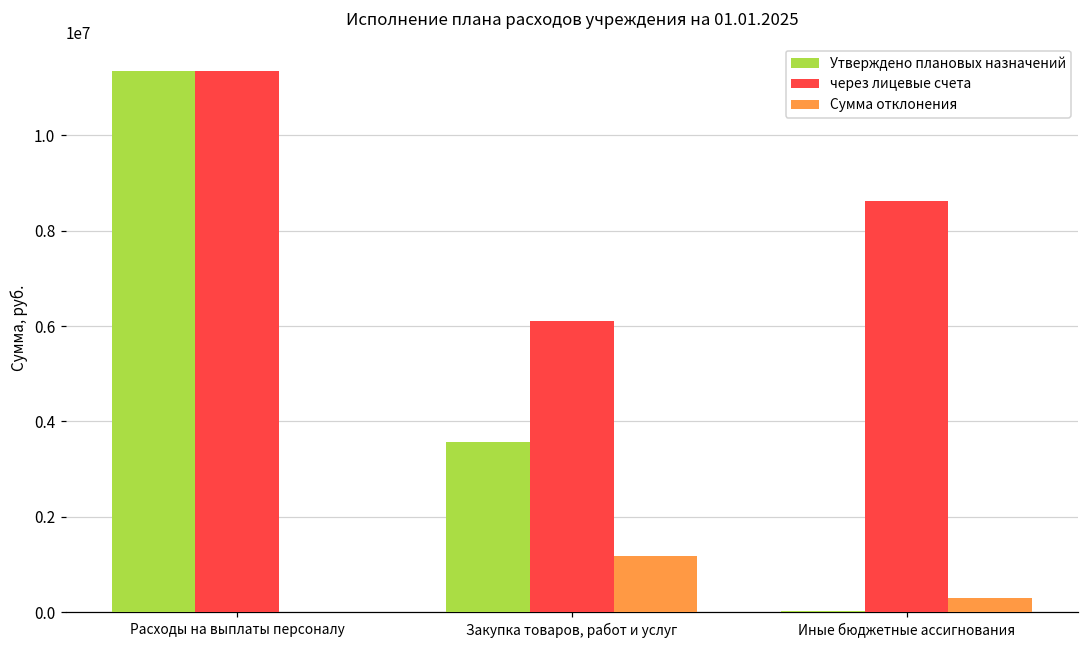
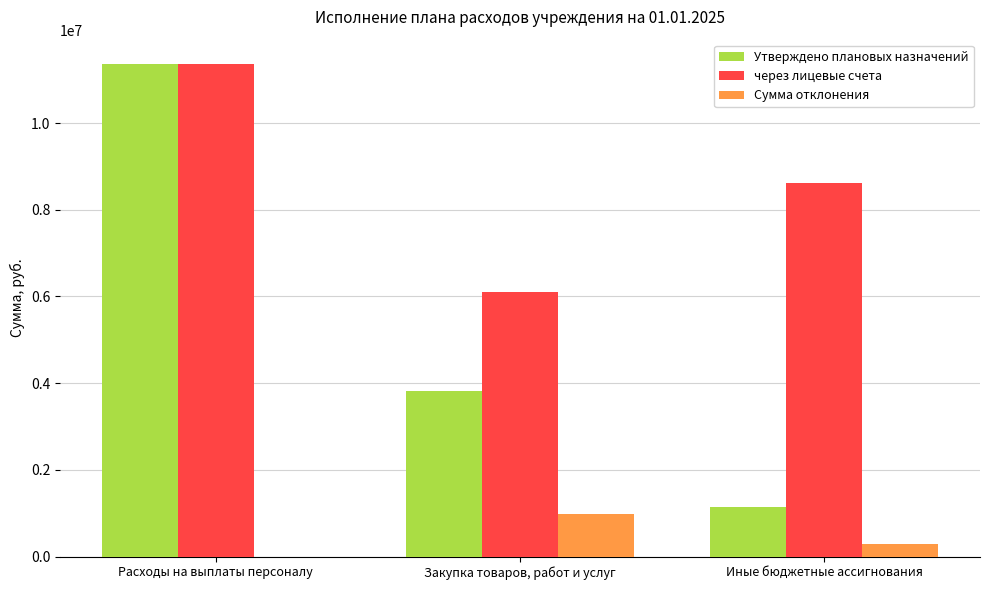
  {
    "Утверждено плановых назначений": {
      "Расходы на выплаты персоналу": 11400000,
-     "Закупка товаров, работ и услуг": 3600000,
-     "Иные бюджетные ассигнования": 0
+     "Закупка товаров, работ и услуг": 3800000,
+     "Иные бюджетные ассигнования": 1100000
    },
    "через лицевые счета": {
      "Расходы на выплаты персоналу": 11400000,
      "Закупка товаров, работ и услуг": 6100000,
      "Иные бюджетные ассигнования": 8600000
    },
    "Сумма отклонения": {
      "Расходы на выплаты персоналу": 0,
-     "Закупка товаров, работ и услуг": 1200000,
+     "Закупка товаров, работ и услуг": 1000000,
      "Иные бюджетные ассигнования": 300000
    }
  }
